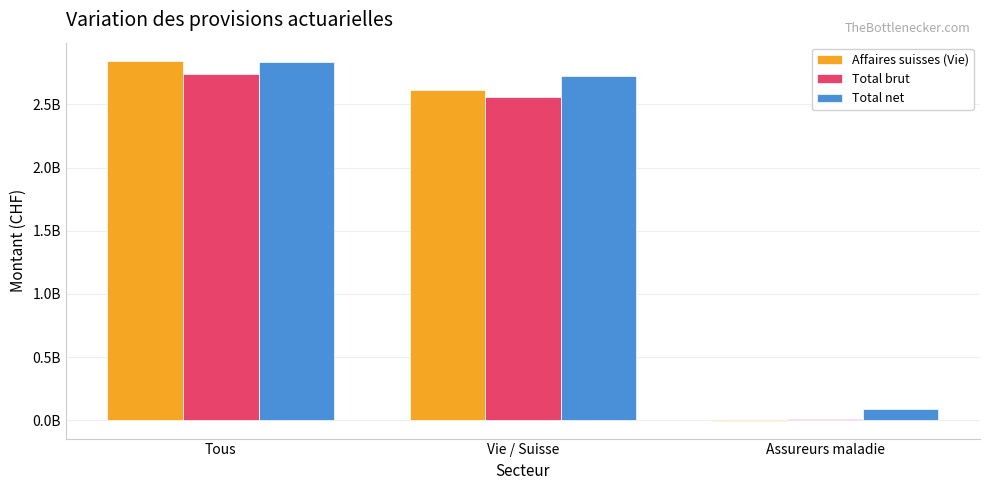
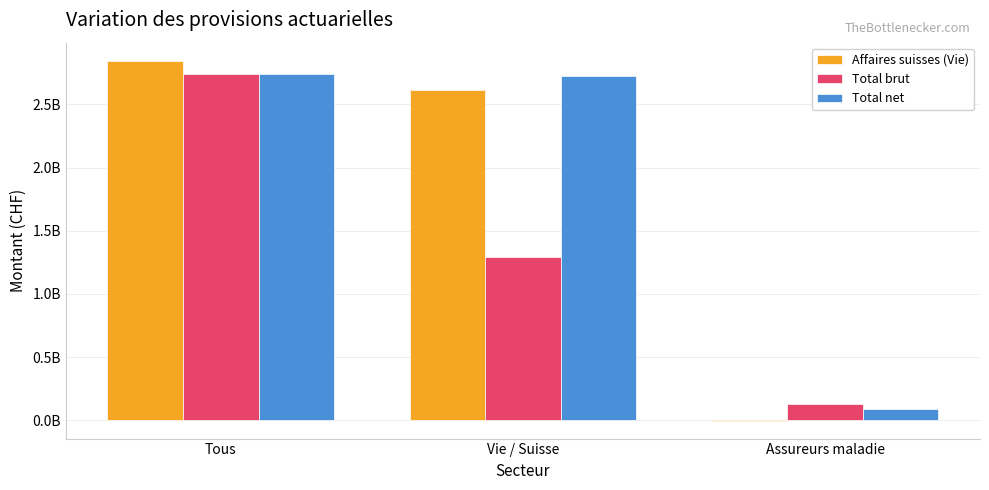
  {
    "Affaires suisses (Vie)": {
      "Tous": 2840000000,
      "Vie / Suisse": 2610000000
    },
    "Total brut": {
      "Tous": 2740000000,
-     "Vie / Suisse": 2560000000,
-     "Assureurs maladie": 10000000
+     "Vie / Suisse": 1290000000,
+     "Assureurs maladie": 130000000
    },
    "Total net": {
-     "Tous": 2830000000,
+     "Tous": 2740000000,
      "Vie / Suisse": 2720000000,
      "Assureurs maladie": 90000000
    }
  }
